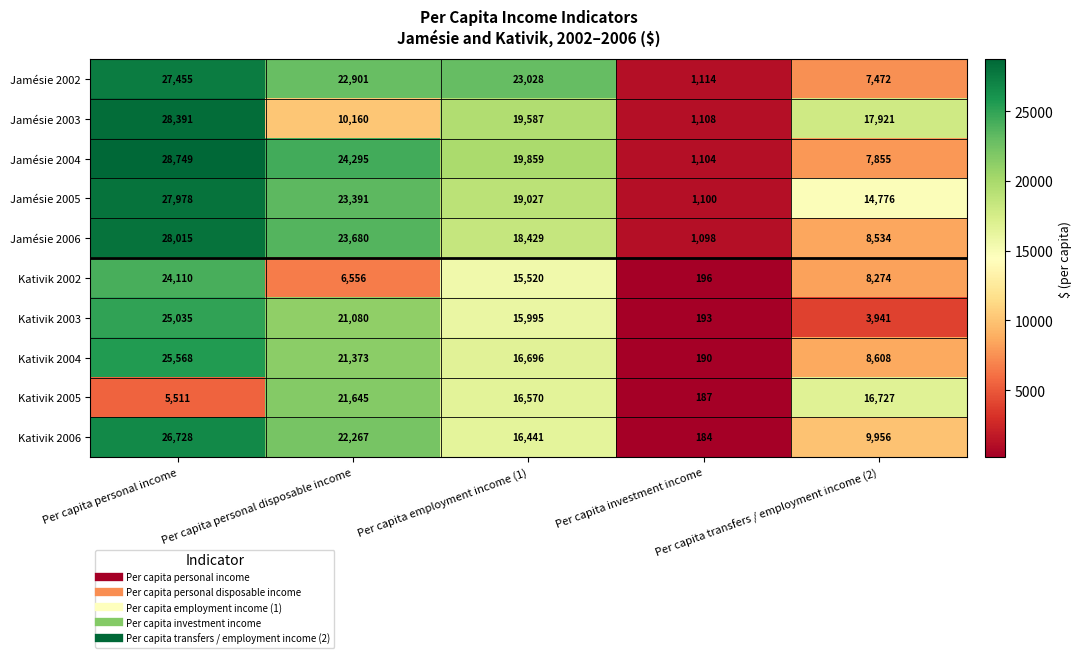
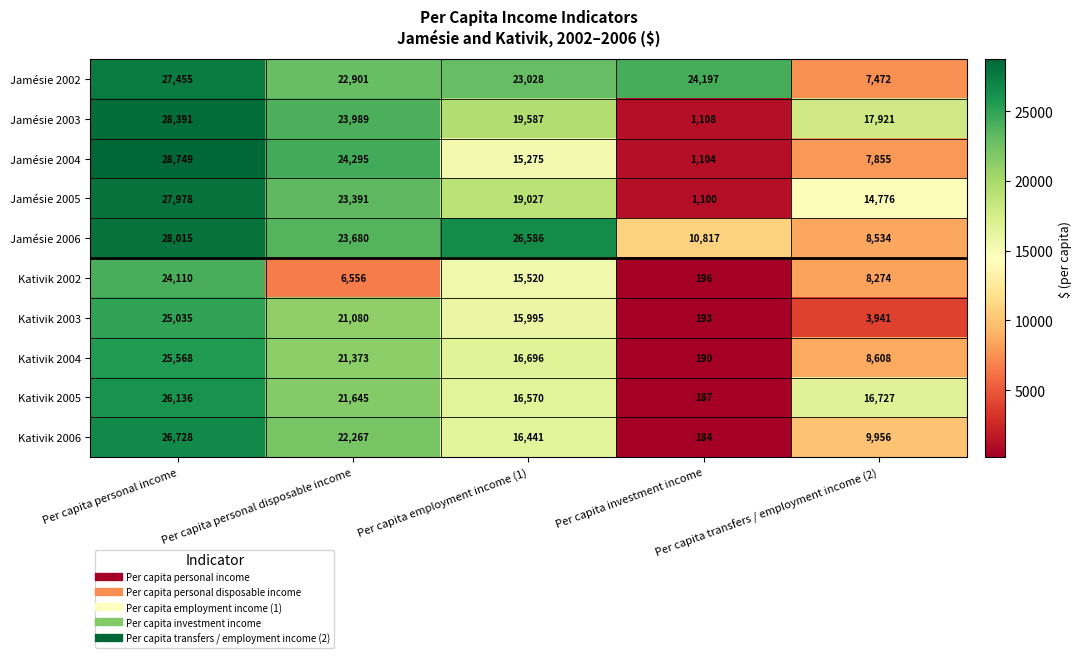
  {
    "Jamésie 2002": {
      "Per capita personal income": "27,455",
      "Per capita personal disposable income": "22,901",
      "Per capita employment income (1)": "23,028",
-     "Per capita investment income": "1,114",
+     "Per capita investment income": "24,197",
      "Per capita transfers / employment income (2)": "7,472"
    },
    "Jamésie 2003": {
      "Per capita personal income": "28,391",
-     "Per capita personal disposable income": "10,160",
+     "Per capita personal disposable income": "23,989",
      "Per capita employment income (1)": "19,587",
      "Per capita investment income": "1,108",
      "Per capita transfers / employment income (2)": "17,921"
    },
    "Jamésie 2004": {
      "Per capita personal income": "28,749",
      "Per capita personal disposable income": "24,295",
-     "Per capita employment income (1)": "19,859",
+     "Per capita employment income (1)": "15,275",
      "Per capita investment income": "1,104",
      "Per capita transfers / employment income (2)": "7,855"
    },
    "Jamésie 2005": {
      "Per capita personal income": "27,978",
      "Per capita personal disposable income": "23,391",
      "Per capita employment income (1)": "19,027",
      "Per capita investment income": "1,100",
      "Per capita transfers / employment income (2)": "14,776"
    },
    "Jamésie 2006": {
      "Per capita personal income": "28,015",
      "Per capita personal disposable income": "23,680",
-     "Per capita employment income (1)": "18,429",
-     "Per capita investment income": "1,098",
+     "Per capita employment income (1)": "26,586",
+     "Per capita investment income": "10,817",
      "Per capita transfers / employment income (2)": "8,534"
    },
    "Kativik 2002": {
      "Per capita personal income": "24,110",
      "Per capita personal disposable income": "6,556",
      "Per capita employment income (1)": "15,520",
      "Per capita investment income": "196",
      "Per capita transfers / employment income (2)": "8,274"
    },
    "Kativik 2003": {
      "Per capita personal income": "25,035",
      "Per capita personal disposable income": "21,080",
      "Per capita employment income (1)": "15,995",
      "Per capita investment income": "193",
      "Per capita transfers / employment income (2)": "3,941"
    },
    "Kativik 2004": {
      "Per capita personal income": "25,568",
      "Per capita personal disposable income": "21,373",
      "Per capita employment income (1)": "16,696",
      "Per capita investment income": "190",
      "Per capita transfers / employment income (2)": "8,608"
    },
    "Kativik 2005": {
-     "Per capita personal income": "5,511",
+     "Per capita personal income": "26,136",
      "Per capita personal disposable income": "21,645",
      "Per capita employment income (1)": "16,570",
      "Per capita investment income": "187",
      "Per capita transfers / employment income (2)": "16,727"
    },
    "Kativik 2006": {
      "Per capita personal income": "26,728",
      "Per capita personal disposable income": "22,267",
      "Per capita employment income (1)": "16,441",
      "Per capita investment income": "184",
      "Per capita transfers / employment income (2)": "9,956"
    }
  }
